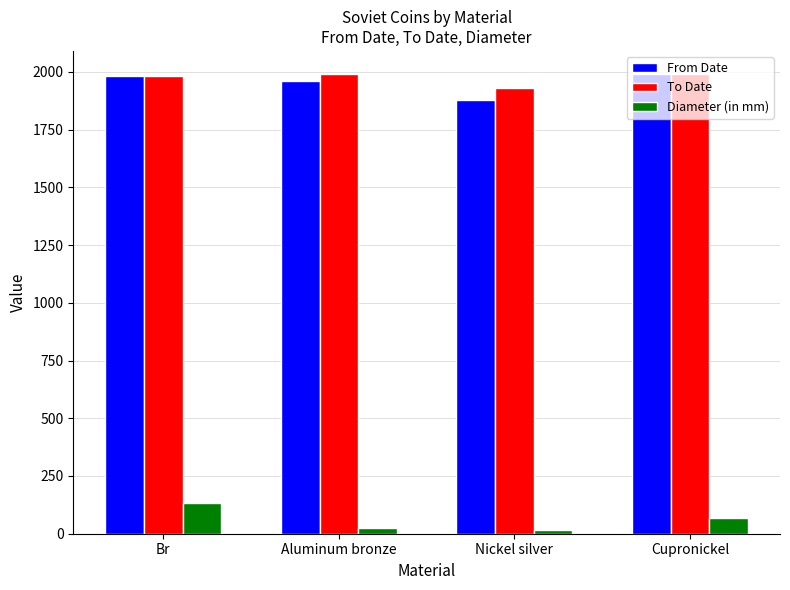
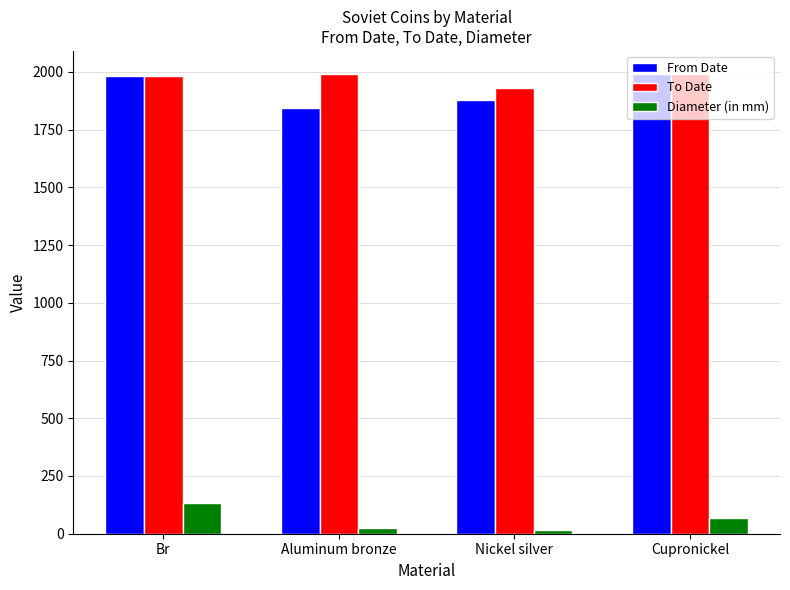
  {
    "From Date": {
      "Br": 1980,
-     "Aluminum bronze": 1960,
+     "Aluminum bronze": 1850,
      "Nickel silver": 1880
    },
    "To Date": {
      "Br": 1980,
      "Aluminum bronze": 1990,
      "Nickel silver": 1930
    },
    "Diameter (in mm)": {
      "Br": 130,
      "Aluminum bronze": 30,
      "Nickel silver": 20,
      "Cupronickel": 70
    }
  }
